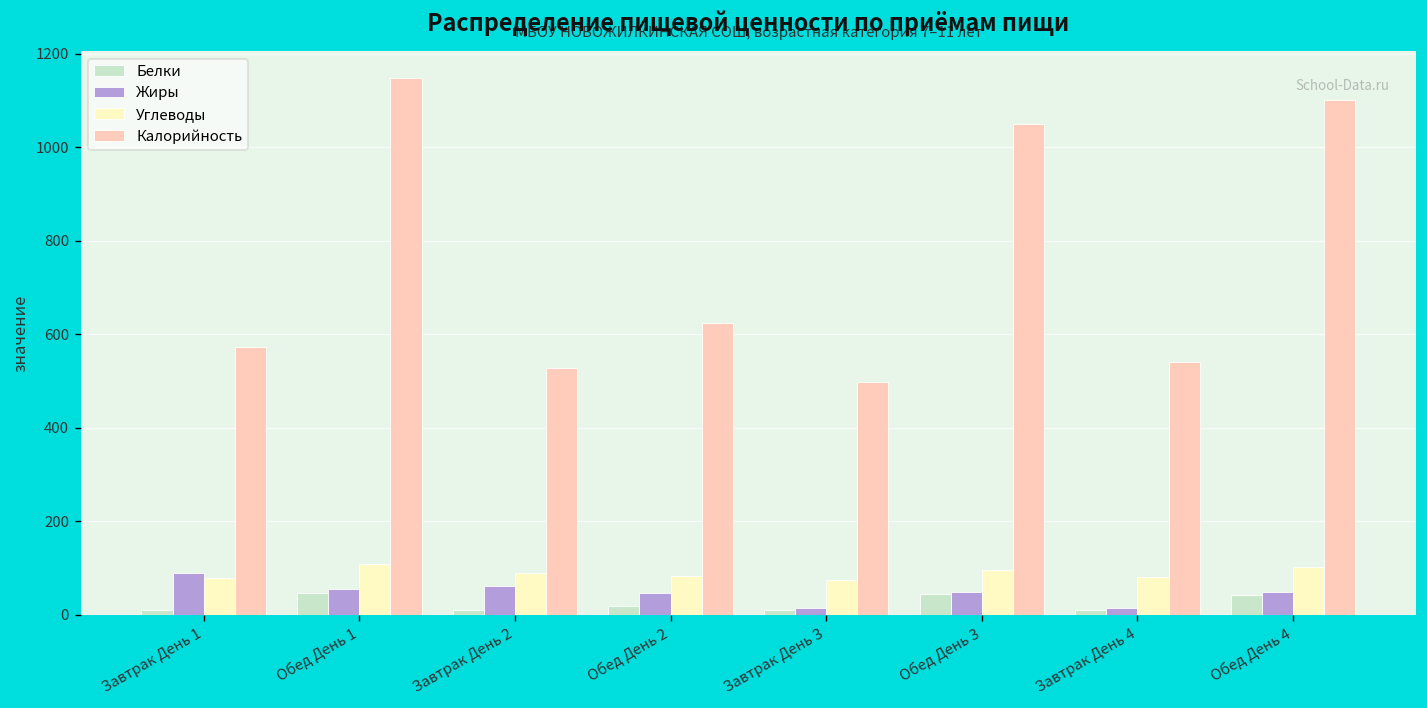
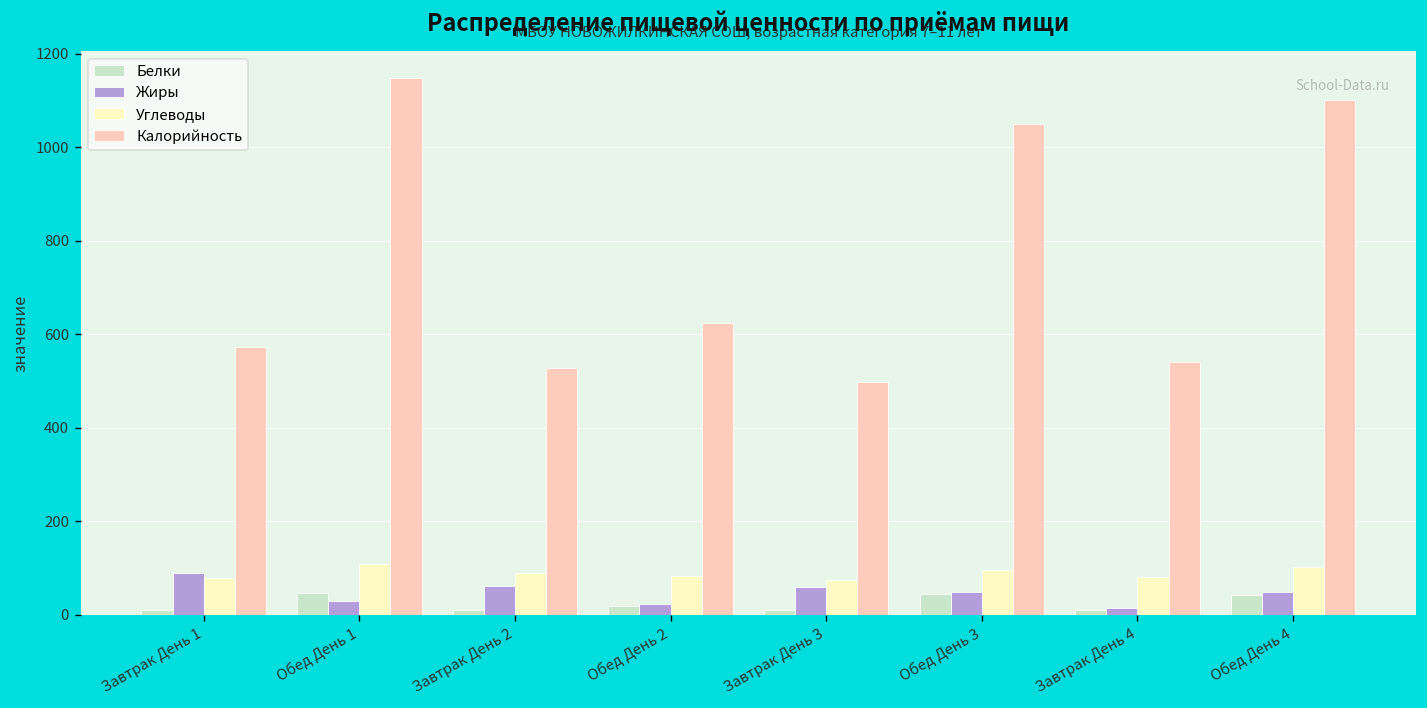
  {
    "Жиры": {
      "Завтрак День 1": 90,
-     "Обед День 1": 60,
+     "Обед День 1": 30,
      "Завтрак День 2": 60,
-     "Обед День 2": 50,
-     "Завтрак День 3": 20,
+     "Обед День 2": 20,
+     "Завтрак День 3": 60,
      "Обед День 3": 50,
      "Завтрак День 4": 10,
      "Обед День 4": 50
    }
  }
